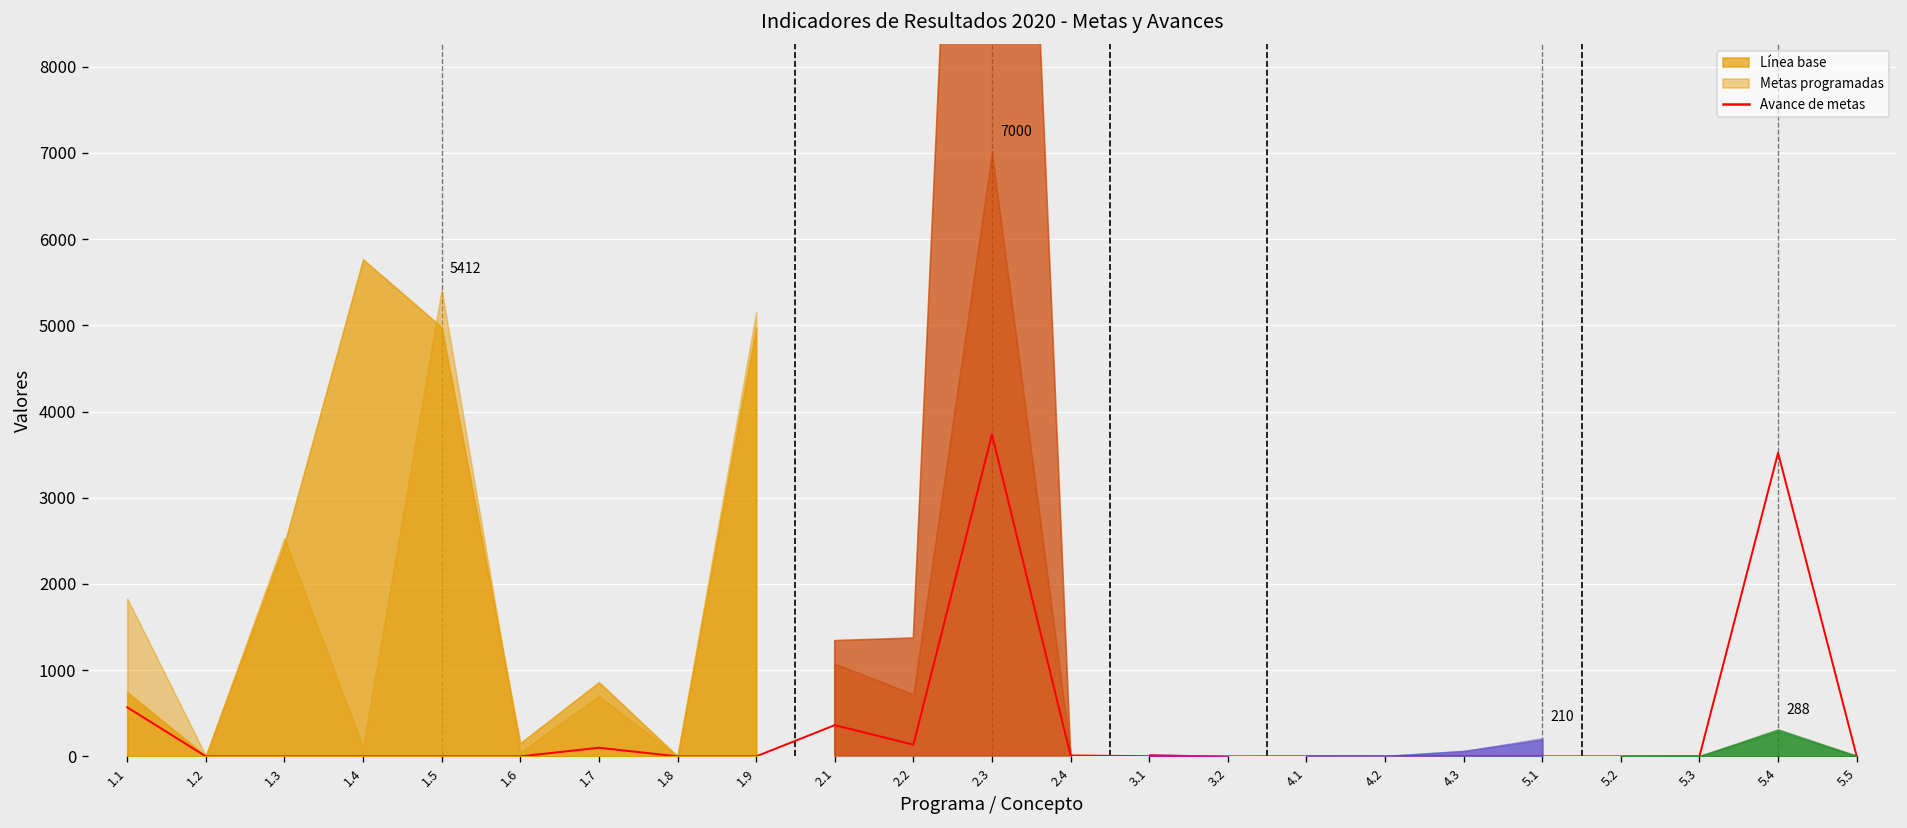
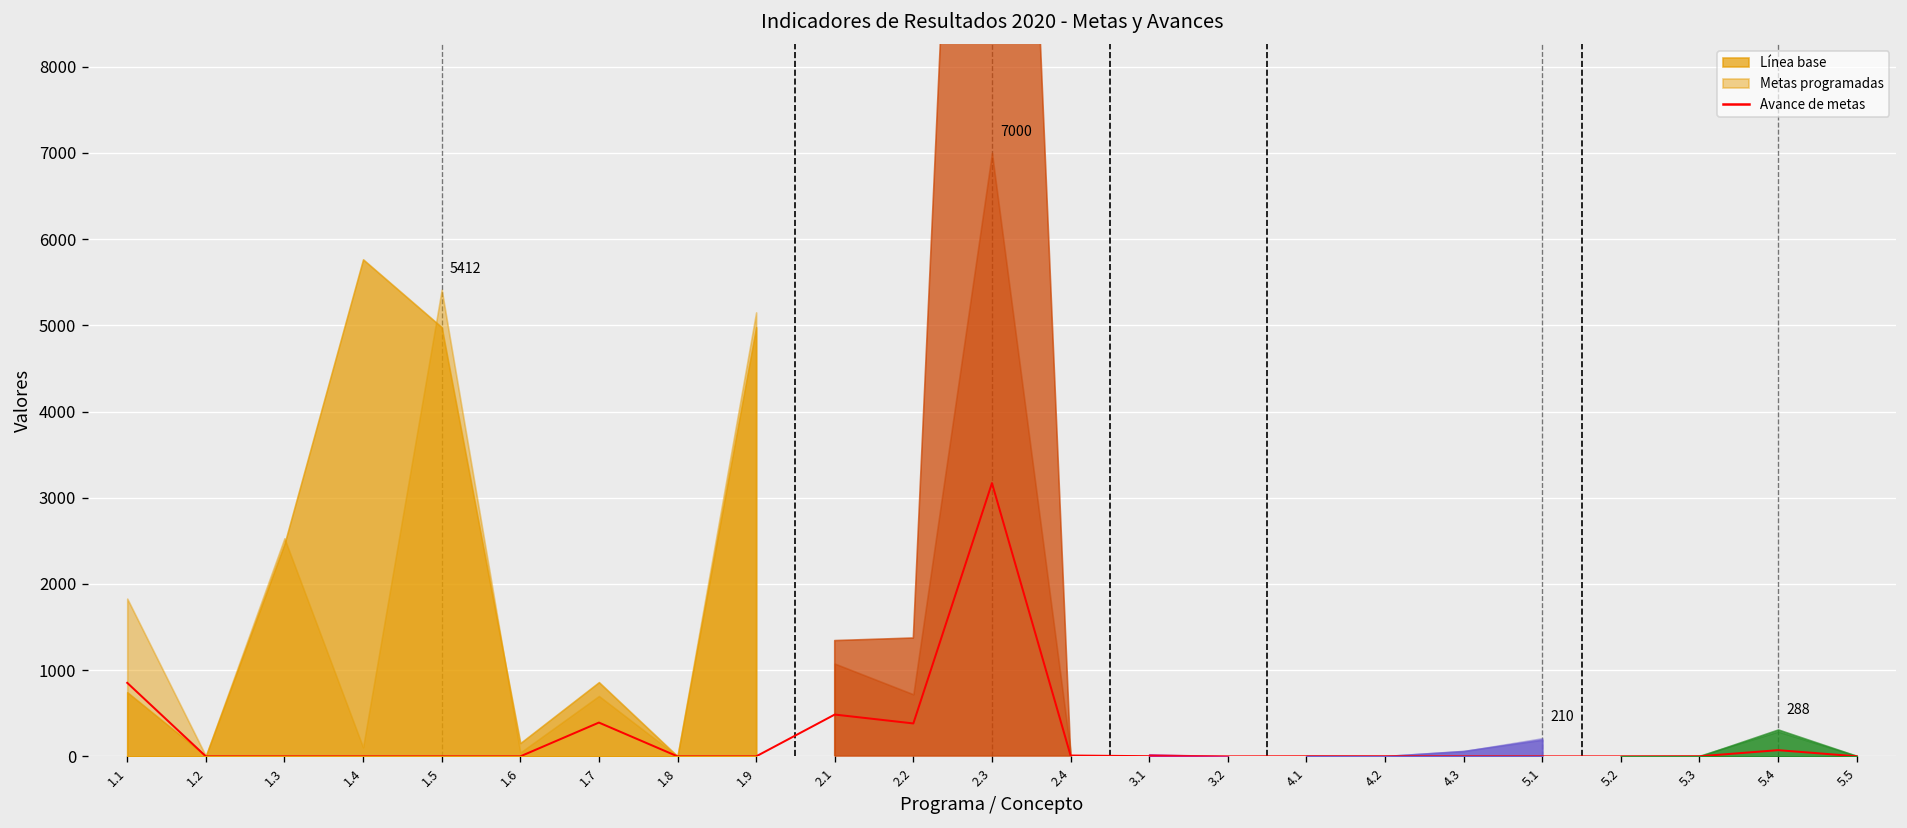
  {
    "Avance de metas": {
-     "1.1": 600,
+     "1.1": 900,
      "1.3": 0,
      "1.4": 0,
      "1.5": 0,
      "1.6": 0,
-     "1.7": 100,
+     "1.7": 400,
      "1.9": 0,
-     "2.1": 400,
-     "2.2": 100,
-     "2.3": 3700,
+     "2.1": 500,
+     "2.2": 400,
+     "2.3": 3200,
      "2.4": 0,
      "4.3": 0,
      "5.1": 0,
-     "5.4": 3500
+     "5.4": 100
    }
  }
